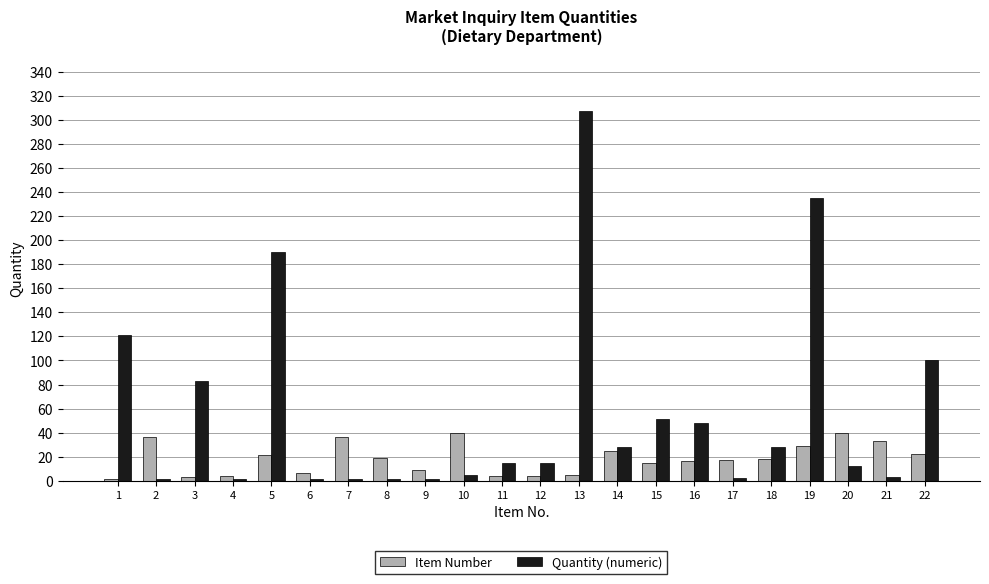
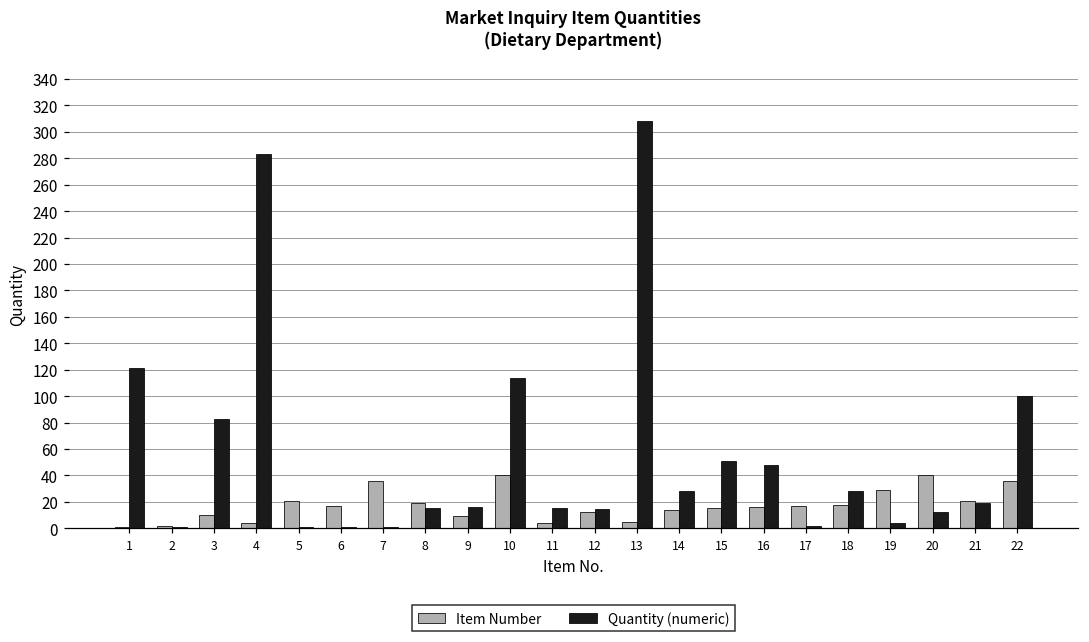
  {
    "Item Number": {
-     "2": 36,
-     "3": 3,
+     "2": 2,
+     "3": 10,
      "4": 4,
      "5": 21,
-     "6": 6,
+     "6": 17,
      "7": 36,
      "8": 19,
      "9": 9,
      "10": 40,
      "11": 4,
-     "12": 4,
+     "12": 12,
      "13": 5,
-     "14": 25,
+     "14": 14,
      "15": 15,
      "16": 16,
      "17": 17,
      "18": 18,
      "19": 29,
      "20": 40,
-     "21": 33,
-     "22": 22
+     "21": 21,
+     "22": 36
    },
    "Quantity (numeric)": {
      "1": 121,
      "3": 83,
-     "4": 1,
-     "5": 190,
-     "8": 1,
-     "9": 1,
-     "10": 5,
+     "4": 283,
+     "5": 1,
+     "8": 15,
+     "9": 16,
+     "10": 114,
      "11": 15,
      "12": 15,
      "13": 308,
      "14": 28,
      "15": 51,
      "16": 48,
      "18": 28,
-     "19": 235,
+     "19": 4,
      "20": 12,
-     "21": 3,
+     "21": 19,
      "22": 100
    }
  }
